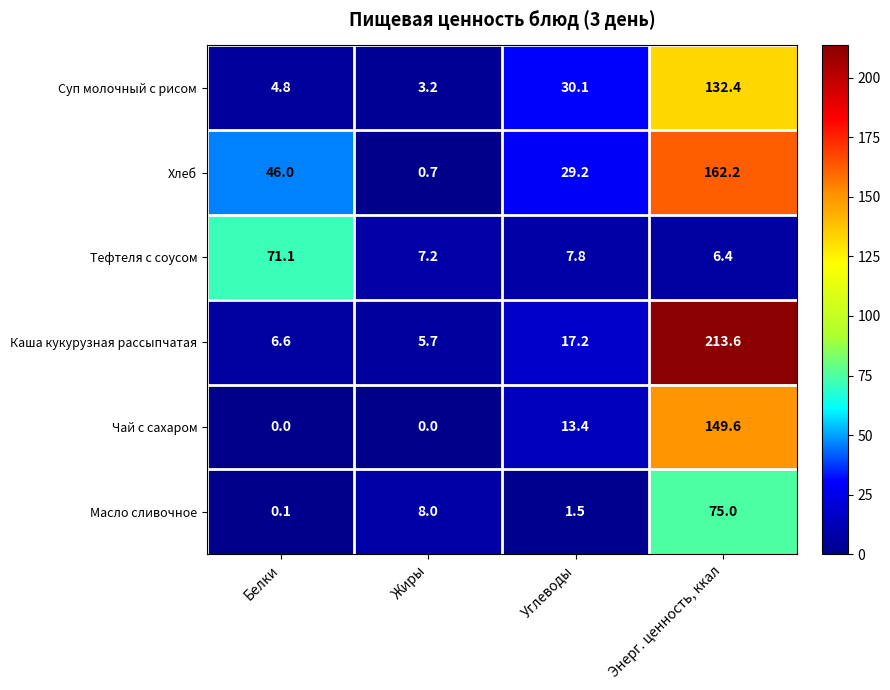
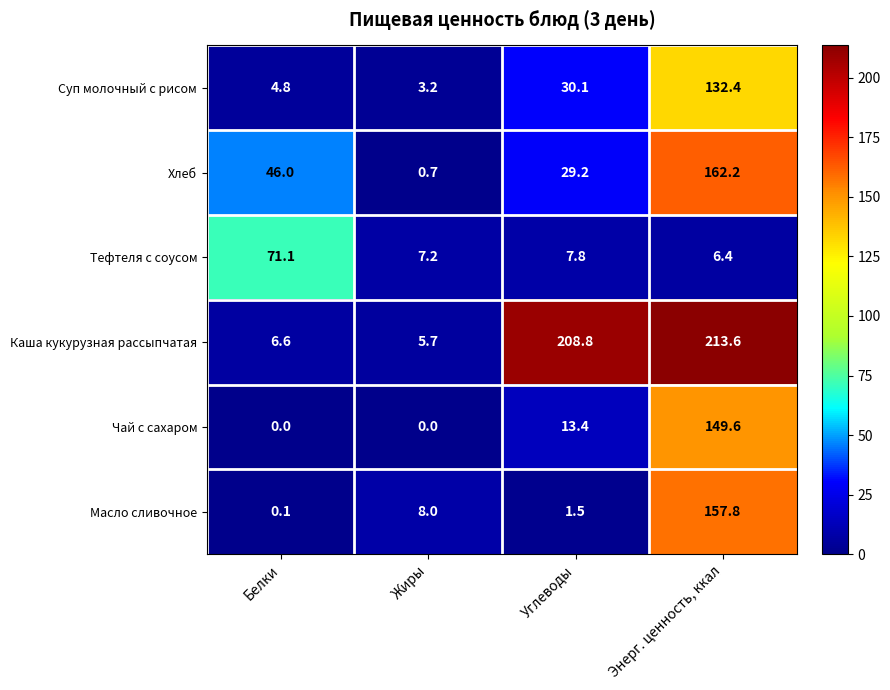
  {
    "Суп молочный с рисом": {
      "Белки": 4.8,
      "Жиры": 3.2,
      "Углеводы": 30.1,
      "Энерг. ценность, ккал": 132.4
    },
    "Хлеб": {
      "Белки": 46.0,
      "Жиры": 0.7,
      "Углеводы": 29.2,
      "Энерг. ценность, ккал": 162.2
    },
    "Тефтеля с соусом": {
      "Белки": 71.1,
      "Жиры": 7.2,
      "Углеводы": 7.8,
      "Энерг. ценность, ккал": 6.4
    },
    "Каша кукурузная рассыпчатая": {
      "Белки": 6.6,
      "Жиры": 5.7,
-     "Углеводы": 17.2,
+     "Углеводы": 208.8,
      "Энерг. ценность, ккал": 213.6
    },
    "Чай с сахаром": {
      "Белки": 0.0,
      "Жиры": 0.0,
      "Углеводы": 13.4,
      "Энерг. ценность, ккал": 149.6
    },
    "Масло сливочное": {
      "Белки": 0.1,
      "Жиры": 8.0,
      "Углеводы": 1.5,
-     "Энерг. ценность, ккал": 75.0
+     "Энерг. ценность, ккал": 157.8
    }
  }
